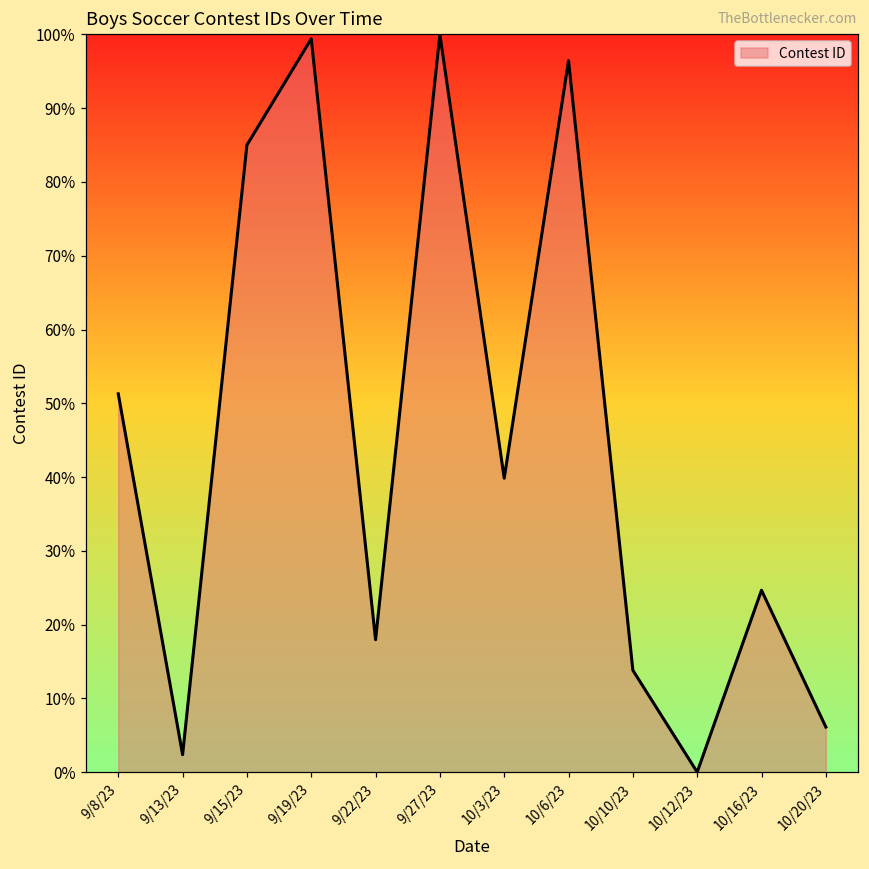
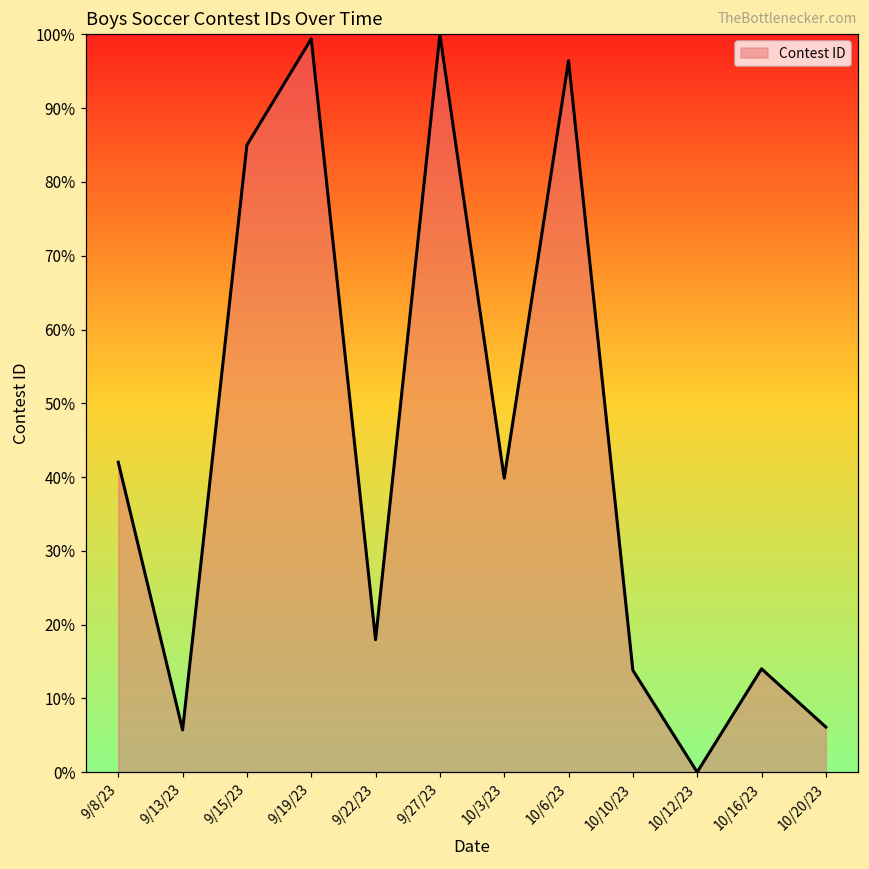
  {
-   "9/8/23": "51%",
-   "9/13/23": "2%",
+   "9/8/23": "42%",
+   "9/13/23": "6%",
    "9/15/23": "85%",
    "9/19/23": "99%",
    "9/22/23": "18%",
    "9/27/23": "100%",
    "10/3/23": "40%",
    "10/6/23": "96%",
    "10/10/23": "14%",
    "10/12/23": "0%",
-   "10/16/23": "25%",
+   "10/16/23": "14%",
    "10/20/23": "6%"
  }
